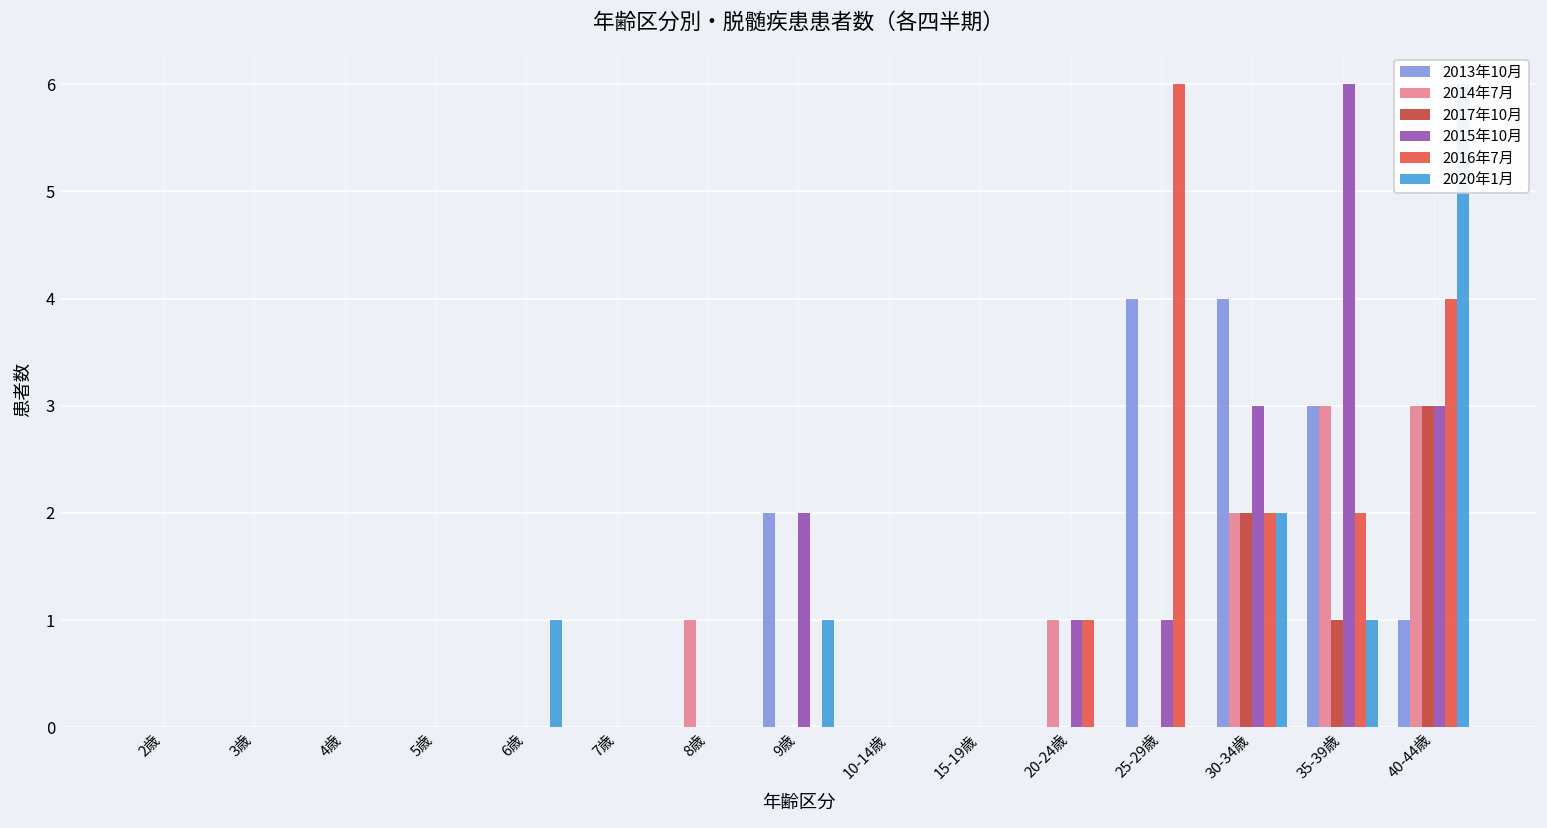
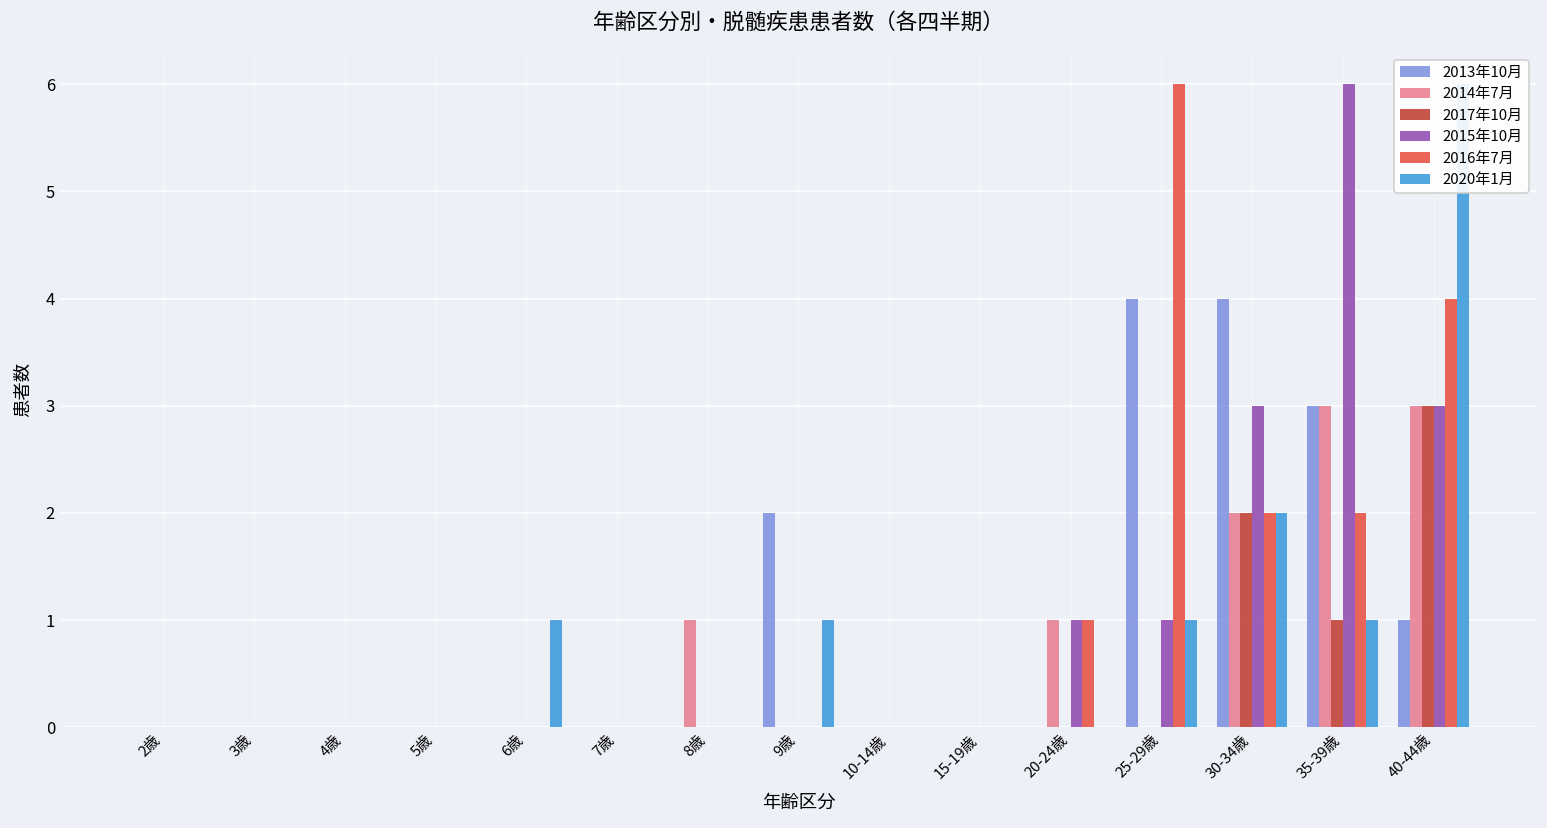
  {
    "2013年10月": {
      "2歳": 0,
      "3歳": 0,
      "4歳": 0,
      "5歳": 0,
      "6歳": 0,
      "7歳": 0,
      "8歳": 0,
      "9歳": 2,
      "10-14歳": 0,
      "15-19歳": 0,
      "20-24歳": 0,
      "25-29歳": 4,
      "30-34歳": 4,
      "35-39歳": 3,
      "40-44歳": 1
    },
    "2014年7月": {
      "2歳": 0,
      "3歳": 0,
      "4歳": 0,
      "5歳": 0,
      "6歳": 0,
      "7歳": 0,
      "8歳": 1,
      "9歳": 0,
      "10-14歳": 0,
      "15-19歳": 0,
      "20-24歳": 1,
      "25-29歳": 0,
      "30-34歳": 2,
      "35-39歳": 3,
      "40-44歳": 3
    },
    "2015年10月": {
      "2歳": 0,
      "3歳": 0,
      "4歳": 0,
      "5歳": 0,
      "6歳": 0,
      "7歳": 0,
      "8歳": 0,
-     "9歳": 2,
+     "9歳": 0,
      "10-14歳": 0,
      "15-19歳": 0,
      "20-24歳": 1,
      "25-29歳": 1,
      "30-34歳": 3,
      "35-39歳": 6,
      "40-44歳": 3
    },
    "2020年1月": {
      "2歳": 0,
      "3歳": 0,
      "4歳": 0,
      "5歳": 0,
      "6歳": 1,
      "7歳": 0,
      "8歳": 0,
      "9歳": 1,
      "10-14歳": 0,
      "15-19歳": 0,
      "20-24歳": 0,
-     "25-29歳": 0,
+     "25-29歳": 1,
      "30-34歳": 2,
      "35-39歳": 1
    }
  }
